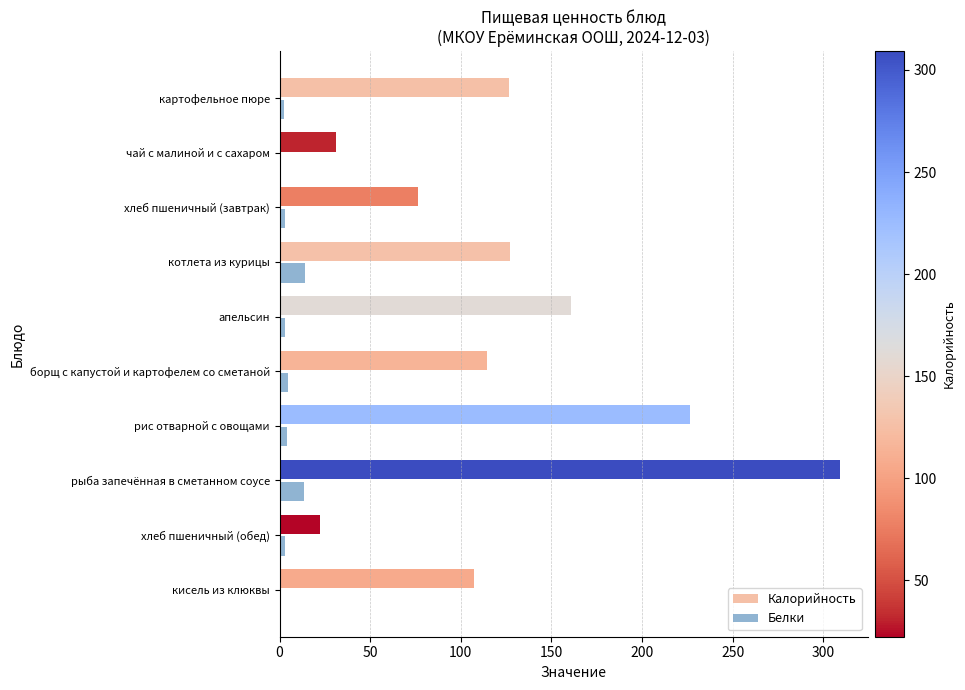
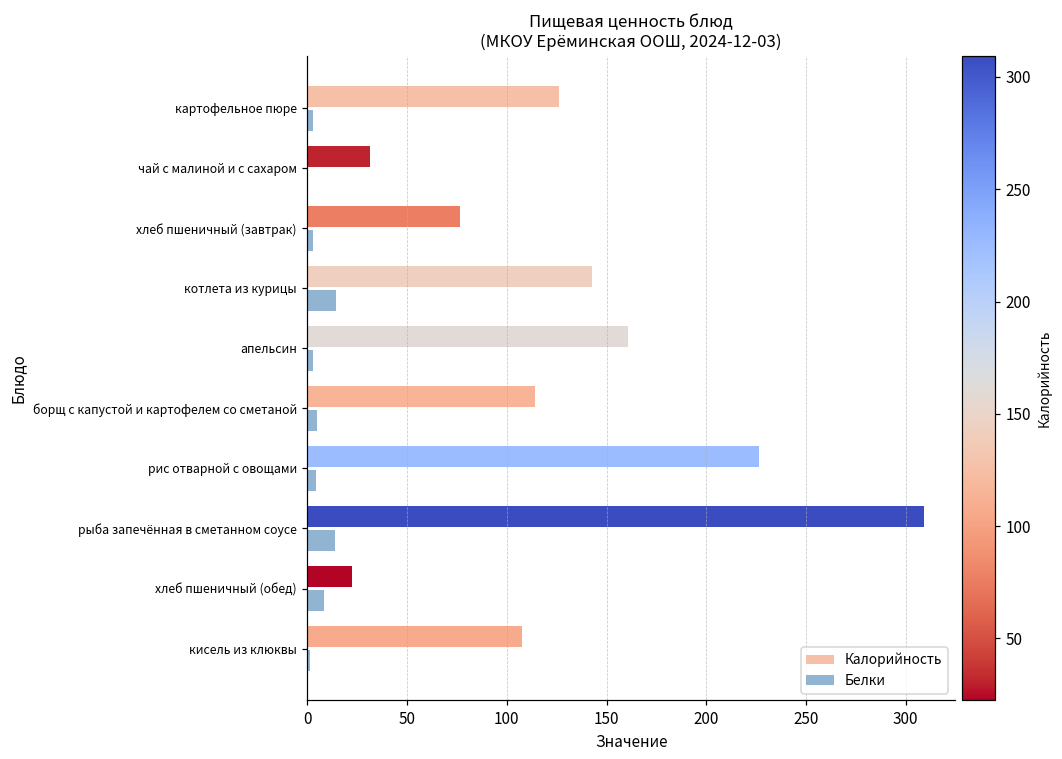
  {
    "Калорийность": {
      "картофельное пюре": 126,
      "чай с малиной и с сахаром": 31,
      "хлеб пшеничный (завтрак)": 77,
-     "котлета из курицы": 127,
+     "котлета из курицы": 143,
      "апельсин": 161,
      "борщ с капустой и картофелем со сметаной": 114,
      "рис отварной с овощами": 226,
      "рыба запечённая в сметанном соусе": 309,
      "хлеб пшеничный (обед)": 22,
      "кисель из клюквы": 107
    },
    "Белки": {
      "картофельное пюре": 3,
      "хлеб пшеничный (завтрак)": 3,
      "котлета из курицы": 14,
      "апельсин": 3,
      "борщ с капустой и картофелем со сметаной": 5,
      "рис отварной с овощами": 4,
      "рыба запечённая в сметанном соусе": 14,
-     "хлеб пшеничный (обед)": 3
+     "хлеб пшеничный (обед)": 8
    }
  }
